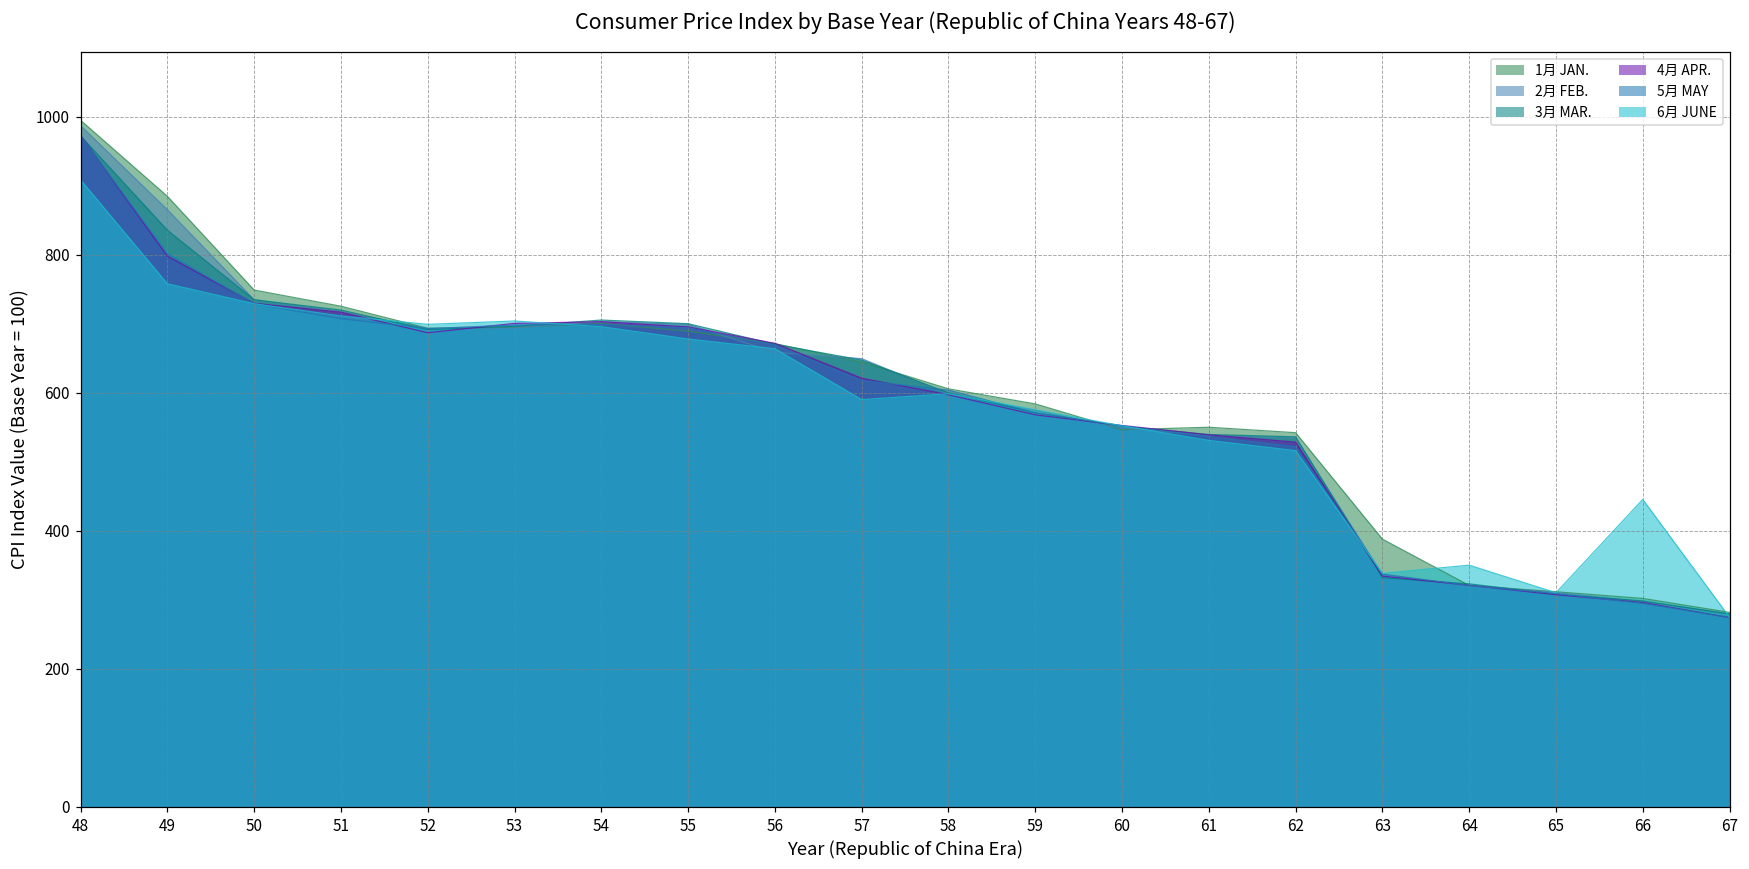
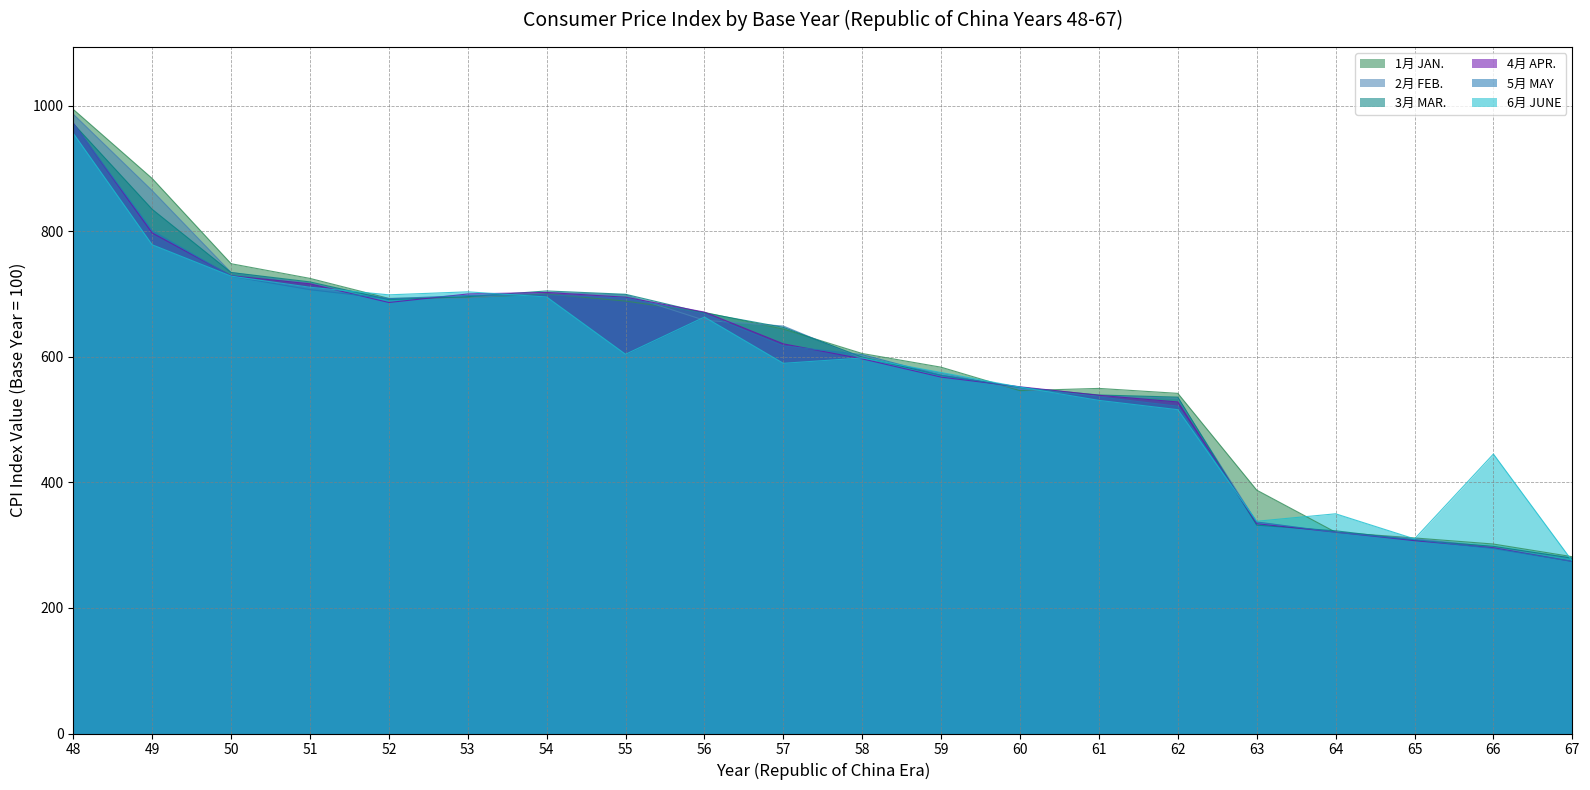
  {
    "4月 APR.": {
      "52": 690,
      "62": 530
    },
    "6月 JUNE": {
-     "48": 910,
-     "49": 760,
+     "48": 960,
+     "49": 780,
      "52": 700,
-     "55": 680,
+     "55": 600,
      "56": 660,
      "57": 590,
      "61": 530,
      "62": 520,
      "64": 350,
      "66": 450
    }
  }
